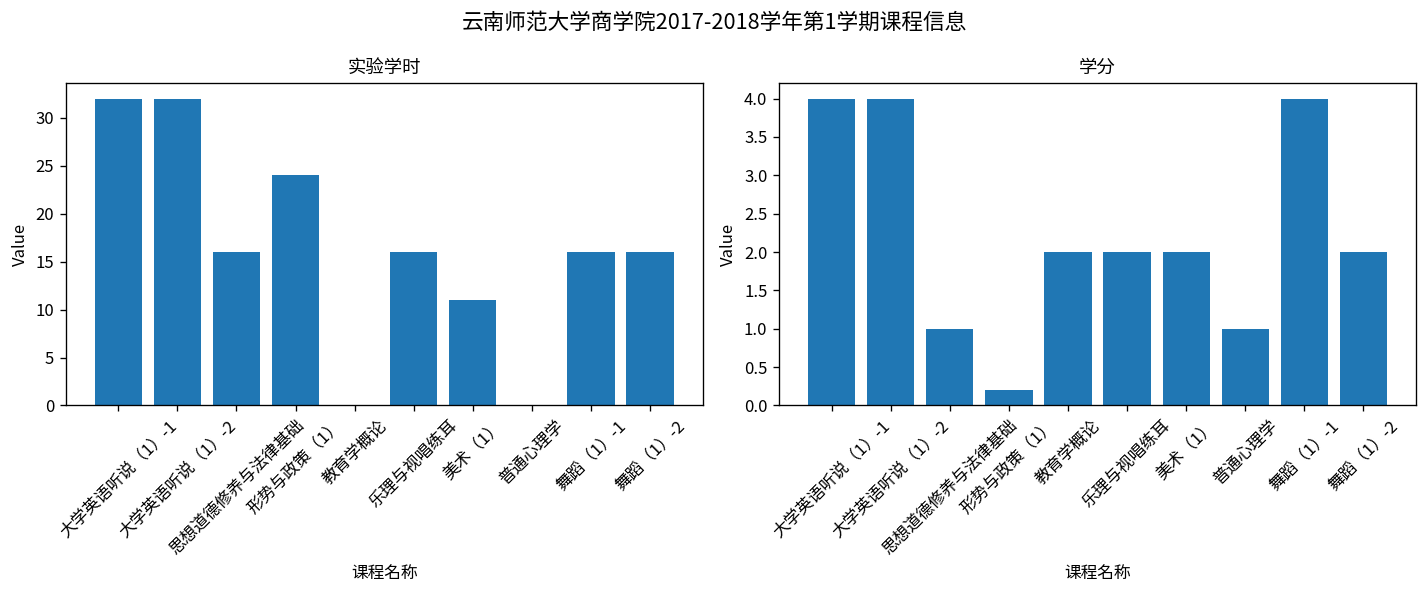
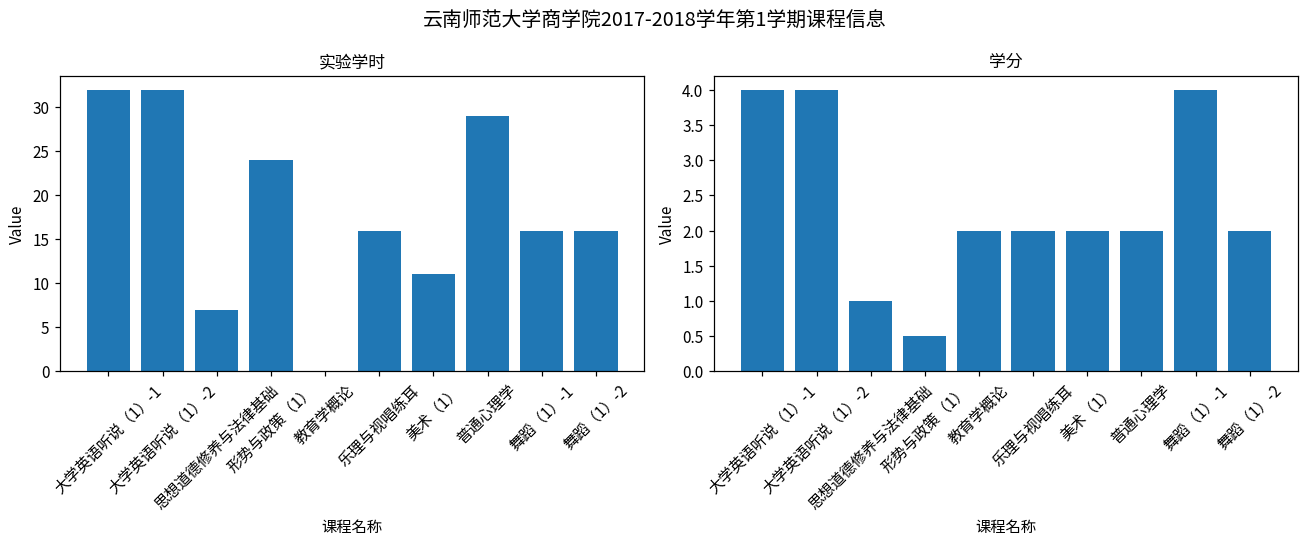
  {
    "实验学时": {
      "大学英语听说（1）-1": 32,
      "大学英语听说（1）-2": 32,
-     "思想道德修养与法律基础": 16,
+     "思想道德修养与法律基础": 7,
      "形势与政策（1）": 24,
      "教育学概论": 0,
      "乐理与视唱练耳": 16,
      "美术（1）": 11,
-     "普通心理学": 0,
+     "普通心理学": 29,
      "舞蹈（1）-1": 16,
      "舞蹈（1）-2": 16
    },
    "学分": {
      "大学英语听说（1）-1": 4.0,
      "大学英语听说（1）-2": 4.0,
      "思想道德修养与法律基础": 1.0,
-     "形势与政策（1）": 0.2,
+     "形势与政策（1）": 0.5,
      "教育学概论": 2.0,
      "乐理与视唱练耳": 2.0,
      "美术（1）": 2.0,
-     "普通心理学": 1,
+     "普通心理学": 2,
      "舞蹈（1）-1": 4.0,
      "舞蹈（1）-2": 2.0
    }
  }
